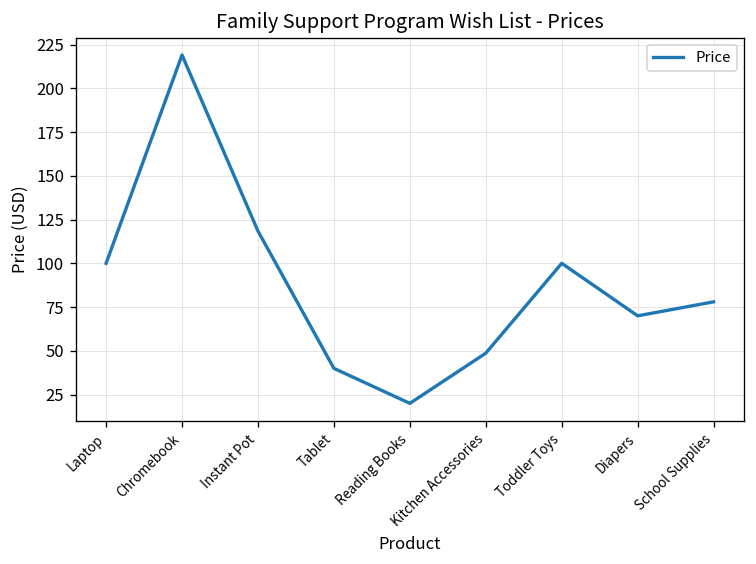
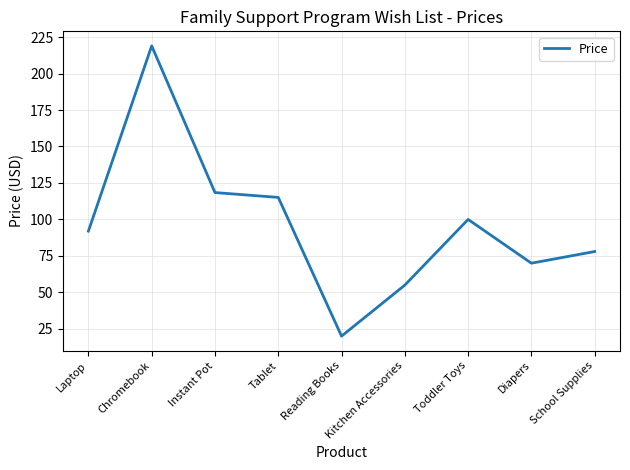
  {
-   "Laptop": 100,
+   "Laptop": 92,
    "Chromebook": 219,
    "Instant Pot": 118,
-   "Tablet": 40,
+   "Tablet": 115,
    "Reading Books": 20,
-   "Kitchen Accessories": 49,
+   "Kitchen Accessories": 55,
    "Toddler Toys": 100,
    "Diapers": 70,
    "School Supplies": 78
  }
